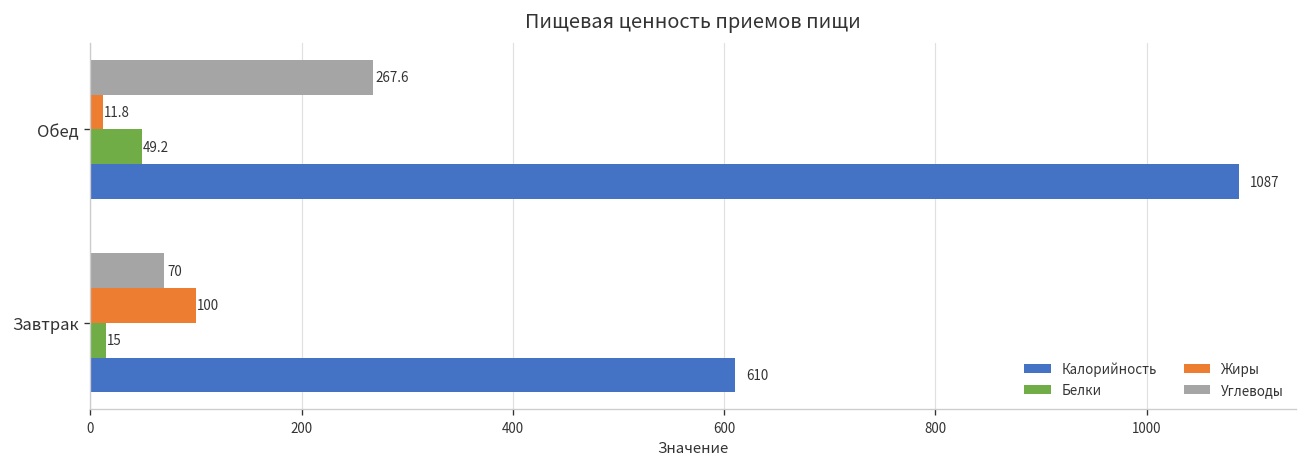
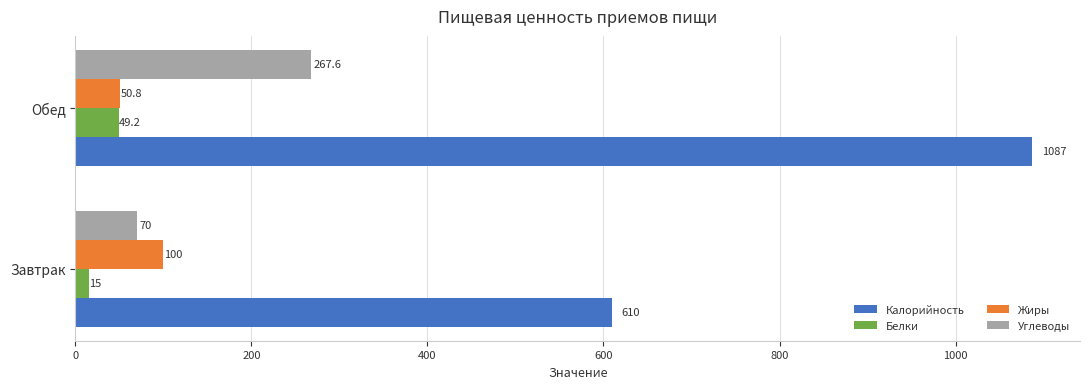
  {
    "Калорийность": {
      "Обед": 1087,
      "Завтрак": 610
    },
    "Белки": {
      "Обед": 49.2,
      "Завтрак": 15
    },
    "Жиры": {
-     "Обед": 11.8,
+     "Обед": 50.8,
      "Завтрак": 100
    },
    "Углеводы": {
      "Обед": 267.6,
      "Завтрак": 70
    }
  }
